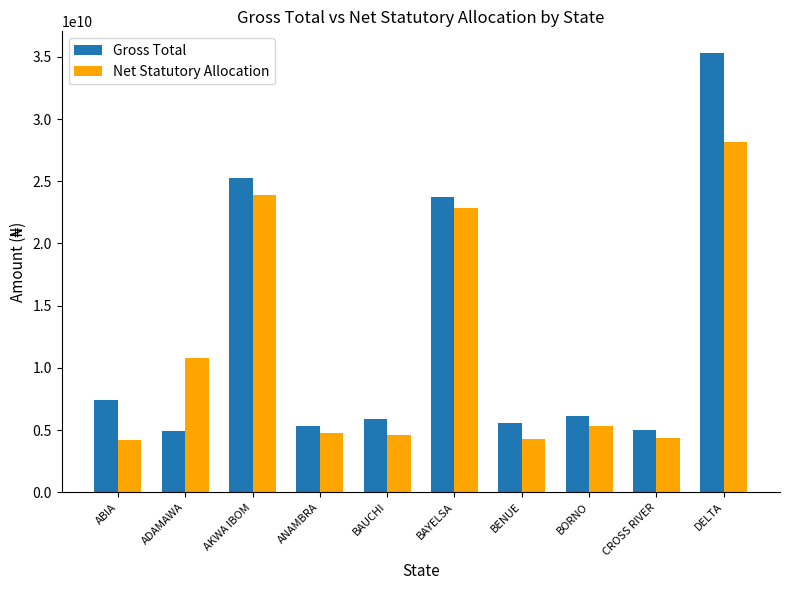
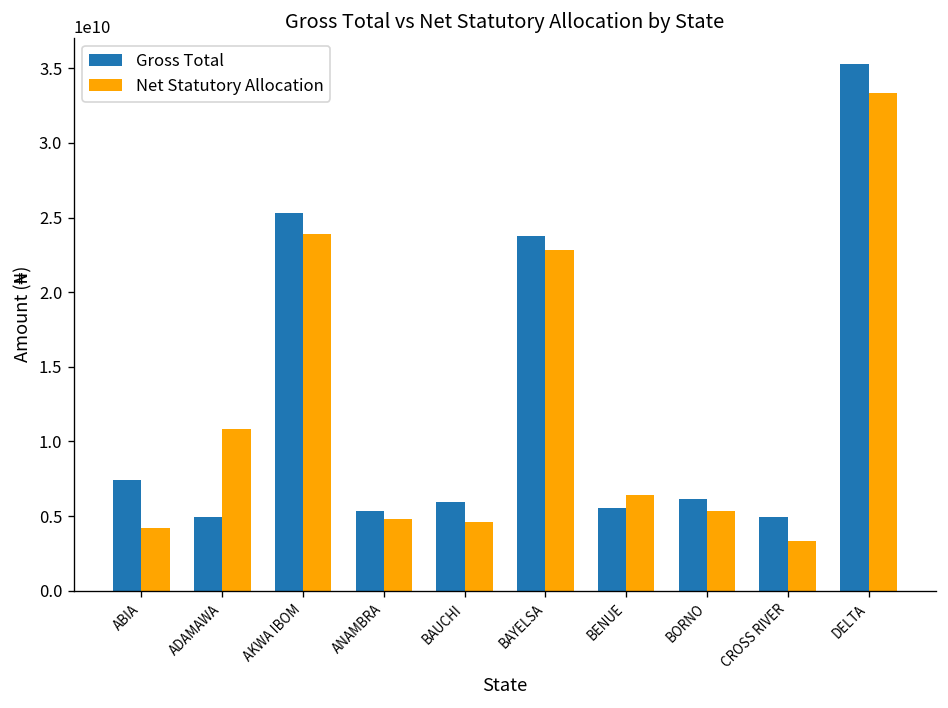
  {
    "Gross Total": {
      "ABIA": 7400000000,
      "ADAMAWA": 4900000000,
      "AKWA IBOM": 25300000000,
      "ANAMBRA": 5300000000,
      "BAUCHI": 5900000000,
      "BAYELSA": 23800000000,
      "BENUE": 5500000000,
      "BORNO": 6100000000,
      "CROSS RIVER": 5000000000,
      "DELTA": 35300000000
    },
    "Net Statutory Allocation": {
      "ABIA": 4200000000,
      "ADAMAWA": 10800000000,
      "AKWA IBOM": 23900000000,
      "ANAMBRA": 4800000000,
      "BAUCHI": 4600000000,
      "BAYELSA": 22800000000,
-     "BENUE": 4300000000,
+     "BENUE": 6400000000,
      "BORNO": 5400000000,
-     "CROSS RIVER": 4400000000,
-     "DELTA": 28200000000
+     "CROSS RIVER": 3300000000,
+     "DELTA": 33400000000
    }
  }
